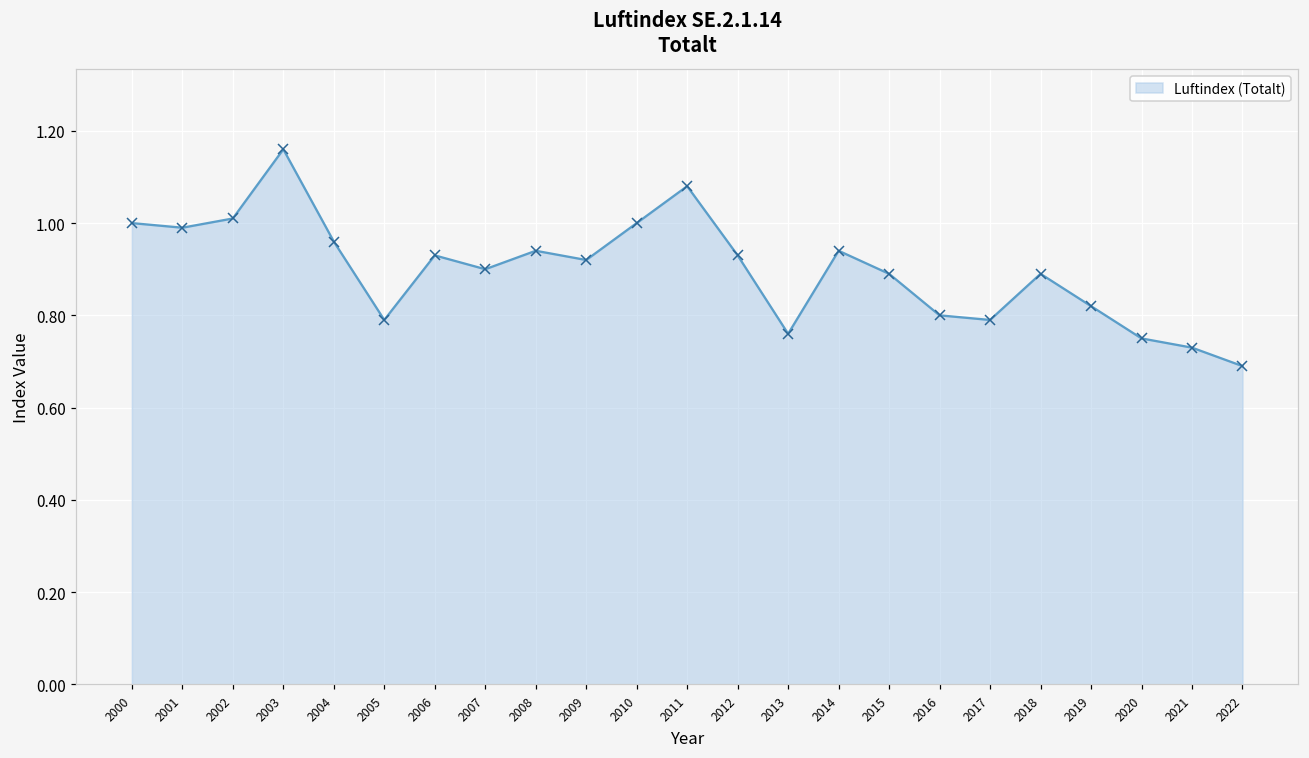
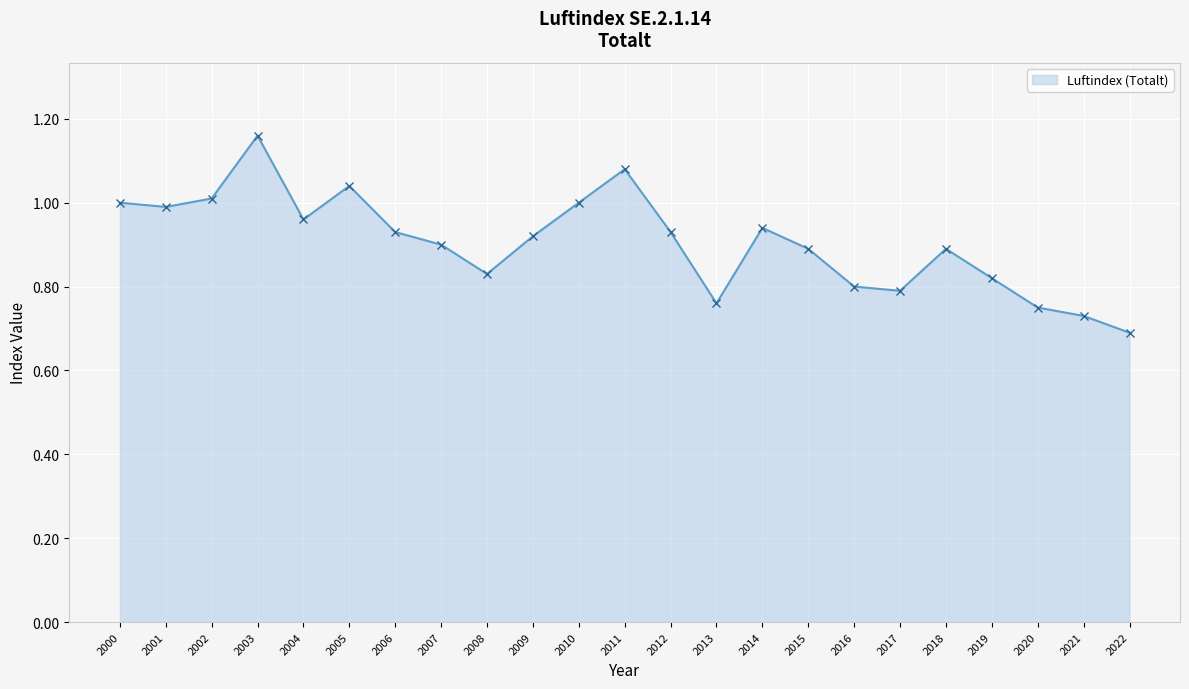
  {
    "2000": 1.00,
    "2001": 0.99,
    "2002": 1.01,
    "2003": 1.16,
    "2004": 0.96,
-   "2005": 0.79,
+   "2005": 1.04,
    "2006": 0.93,
    "2007": 0.90,
-   "2008": 0.94,
+   "2008": 0.83,
    "2009": 0.92,
    "2010": 1.00,
    "2011": 1.08,
    "2012": 0.93,
    "2013": 0.76,
    "2014": 0.94,
    "2015": 0.89,
    "2016": 0.80,
    "2017": 0.79,
    "2018": 0.89,
    "2019": 0.82,
    "2020": 0.75,
    "2021": 0.73,
    "2022": 0.69
  }
